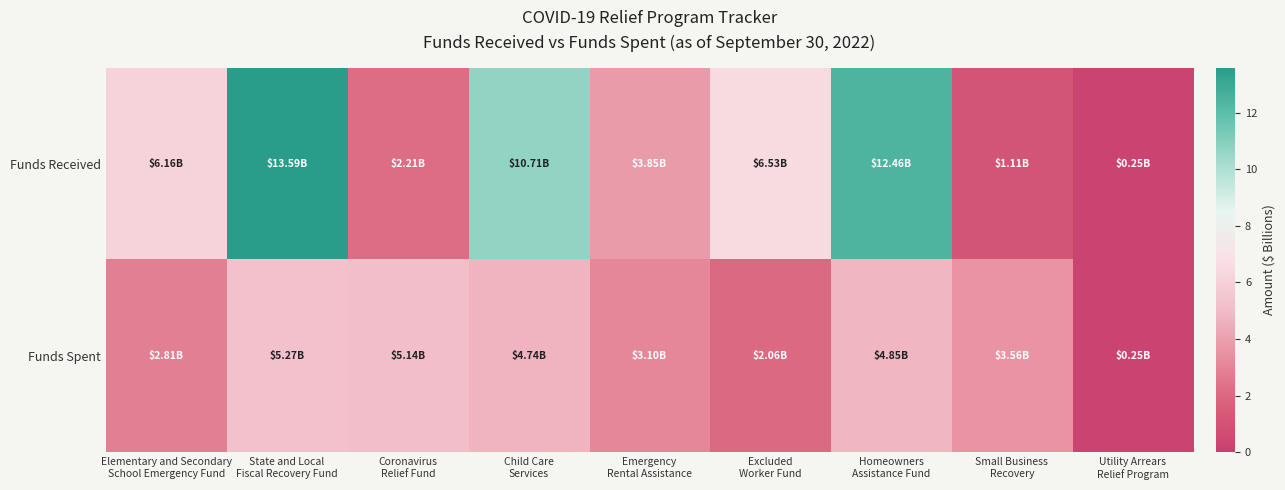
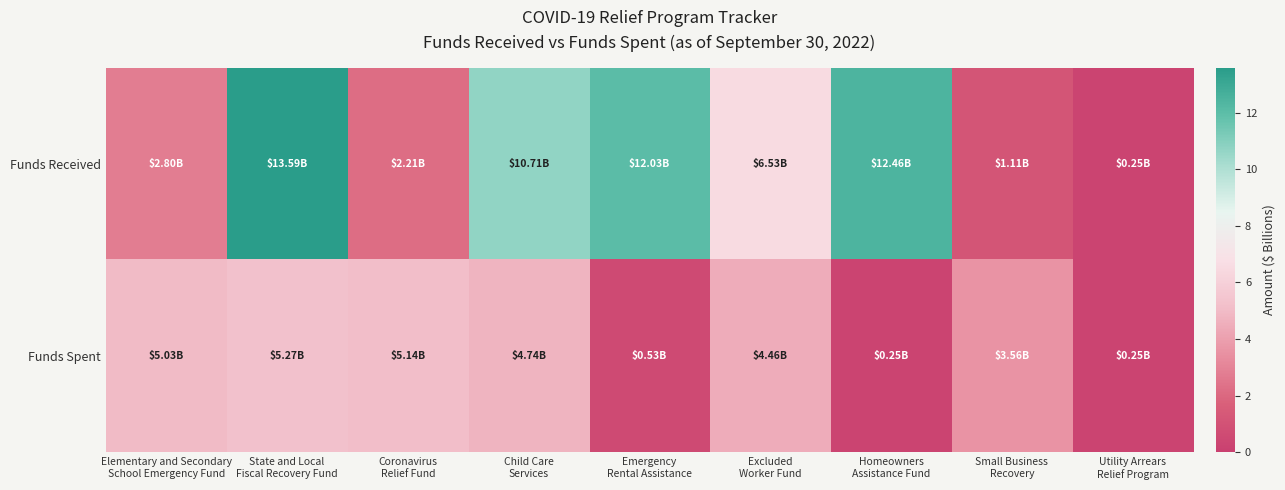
  {
    "Funds Received": {
-     "Elementary and Secondary School Emergency Fund": "$6.16B",
+     "Elementary and Secondary School Emergency Fund": "$2.80B",
      "State and Local Fiscal Recovery Fund": "$13.59B",
      "Coronavirus Relief Fund": "$2.21B",
      "Child Care Services": "$10.71B",
-     "Emergency Rental Assistance": "$3.85B",
+     "Emergency Rental Assistance": "$12.03B",
      "Excluded Worker Fund": "$6.53B",
      "Homeowners Assistance Fund": "$12.46B",
      "Small Business Recovery": "$1.11B",
      "Utility Arrears Relief Program": "$0.25B"
    },
    "Funds Spent": {
-     "Elementary and Secondary School Emergency Fund": "$2.81B",
+     "Elementary and Secondary School Emergency Fund": "$5.03B",
      "State and Local Fiscal Recovery Fund": "$5.27B",
      "Coronavirus Relief Fund": "$5.14B",
      "Child Care Services": "$4.74B",
-     "Emergency Rental Assistance": "$3.10B",
-     "Excluded Worker Fund": "$2.06B",
-     "Homeowners Assistance Fund": "$4.85B",
+     "Emergency Rental Assistance": "$0.53B",
+     "Excluded Worker Fund": "$4.46B",
+     "Homeowners Assistance Fund": "$0.25B",
      "Small Business Recovery": "$3.56B",
      "Utility Arrears Relief Program": "$0.25B"
    }
  }
